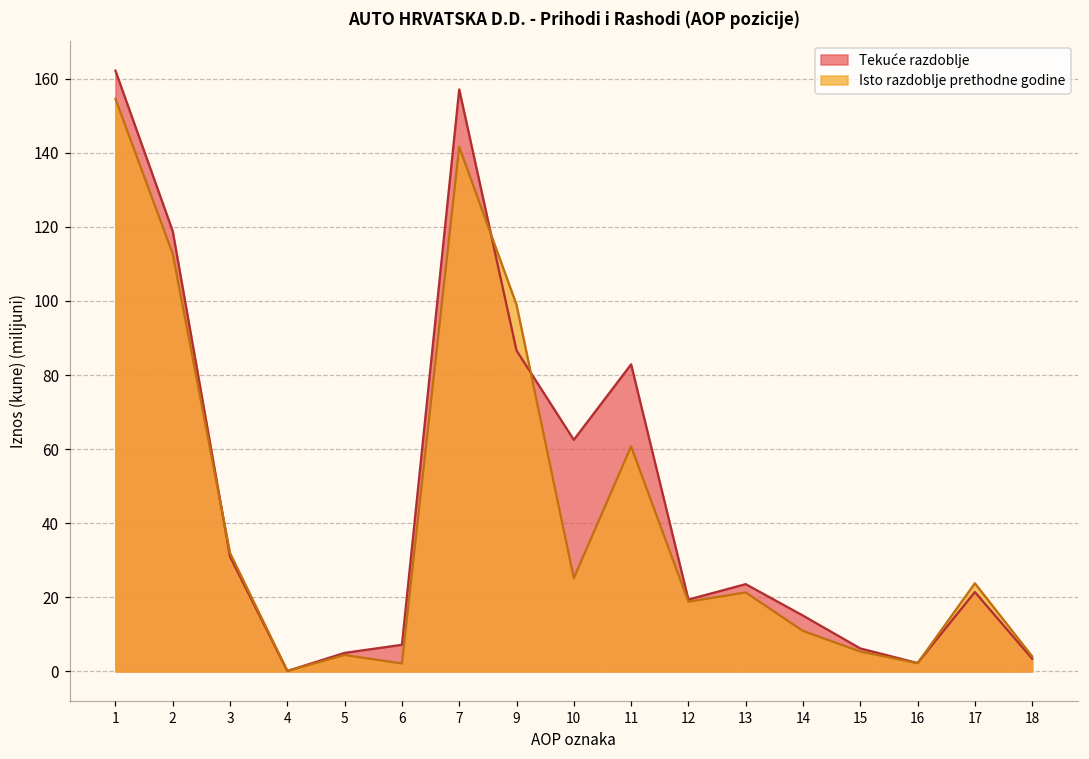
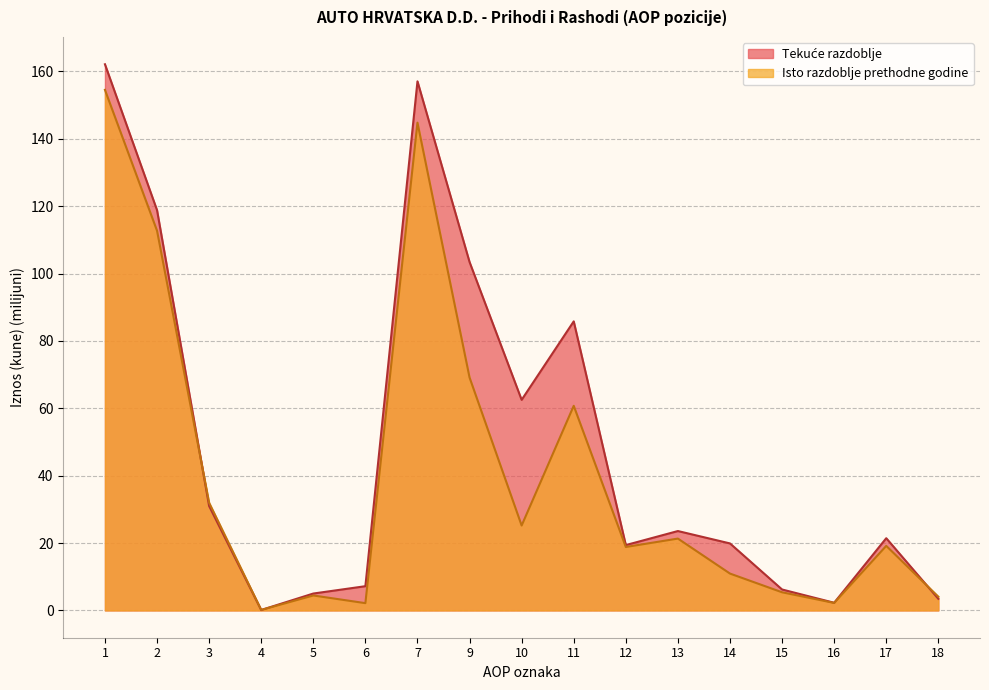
  {
    "Tekuće razdoblje": {
      "1": 162,
      "2": 119,
      "3": 31,
      "6": 7,
      "7": 157,
-     "9": 87,
+     "9": 103,
      "10": 63,
-     "11": 83,
+     "11": 86,
      "13": 24,
-     "14": 15,
+     "14": 20,
      "15": 6,
      "17": 21
    },
    "Isto razdoblje prethodne godine": {
      "1": 155,
      "2": 113,
      "3": 32,
      "6": 2,
-     "7": 142,
-     "9": 99,
+     "7": 145,
+     "9": 69,
      "10": 25,
      "11": 61,
      "13": 21,
      "14": 11,
      "15": 5,
-     "17": 24
+     "17": 19
    }
  }
